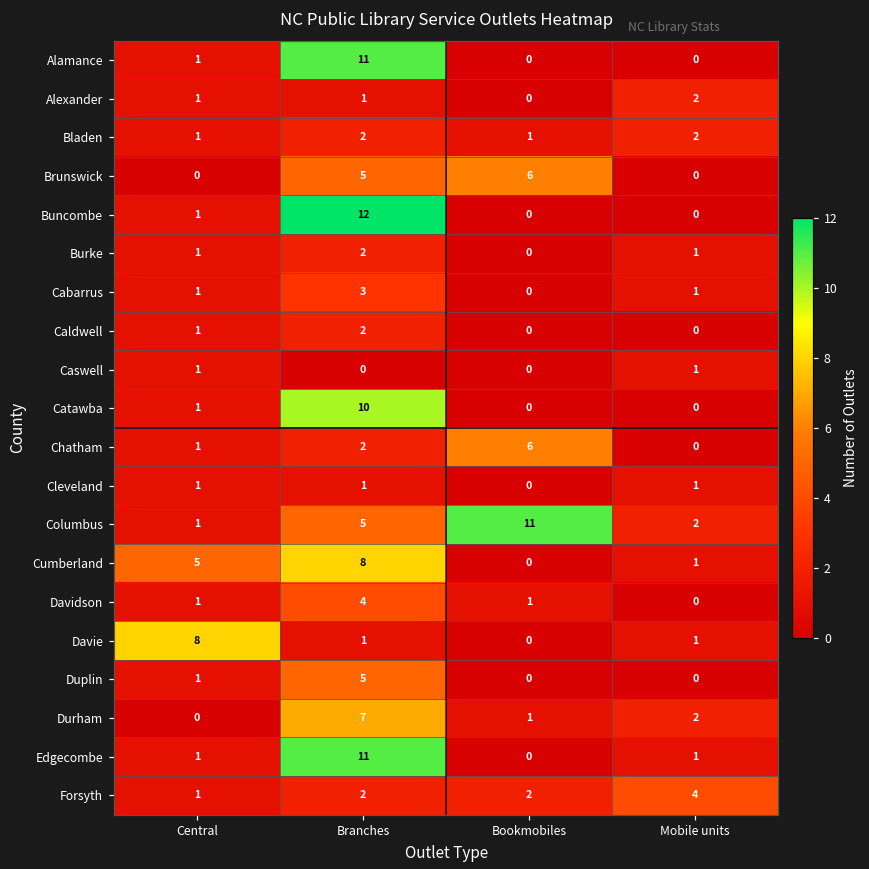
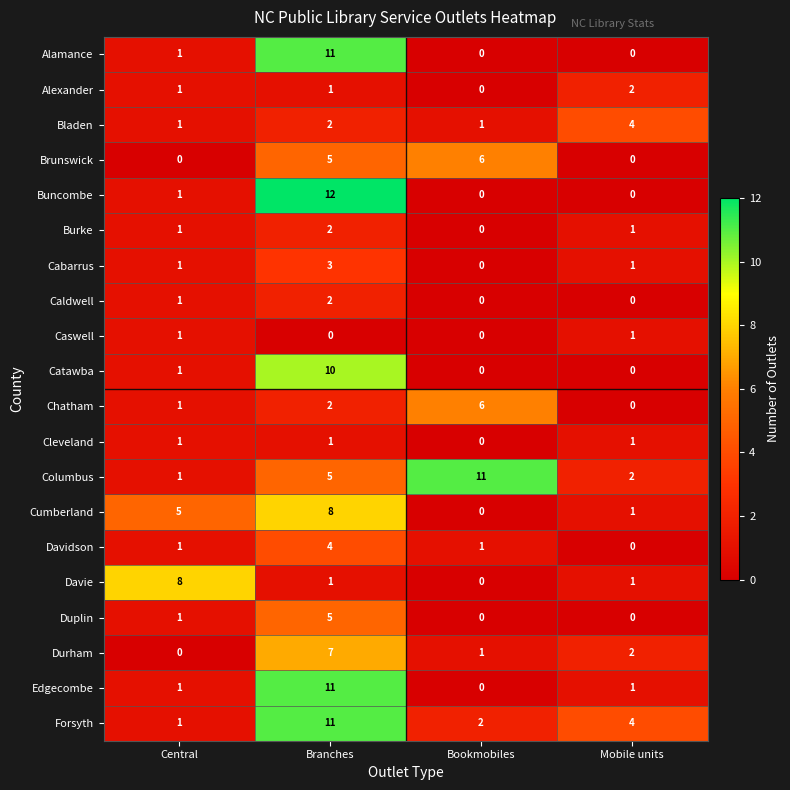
  {
    "Alamance": {
      "Central": 1,
      "Branches": 11,
      "Bookmobiles": 0,
      "Mobile units": 0
    },
    "Alexander": {
      "Central": 1,
      "Branches": 1,
      "Bookmobiles": 0,
      "Mobile units": 2
    },
    "Bladen": {
      "Central": 1,
      "Branches": 2,
      "Bookmobiles": 1,
-     "Mobile units": 2
+     "Mobile units": 4
    },
    "Brunswick": {
      "Central": 0,
      "Branches": 5,
      "Bookmobiles": 6,
      "Mobile units": 0
    },
    "Buncombe": {
      "Central": 1,
      "Branches": 12,
      "Bookmobiles": 0,
      "Mobile units": 0
    },
    "Burke": {
      "Central": 1,
      "Branches": 2,
      "Bookmobiles": 0,
      "Mobile units": 1
    },
    "Cabarrus": {
      "Central": 1,
      "Branches": 3,
      "Bookmobiles": 0,
      "Mobile units": 1
    },
    "Caldwell": {
      "Central": 1,
      "Branches": 2,
      "Bookmobiles": 0,
      "Mobile units": 0
    },
    "Caswell": {
      "Central": 1,
      "Branches": 0,
      "Bookmobiles": 0,
      "Mobile units": 1
    },
    "Catawba": {
      "Central": 1,
      "Branches": 10,
      "Bookmobiles": 0,
      "Mobile units": 0
    },
    "Chatham": {
      "Central": 1,
      "Branches": 2,
      "Bookmobiles": 6,
      "Mobile units": 0
    },
    "Cleveland": {
      "Central": 1,
      "Branches": 1,
      "Bookmobiles": 0,
      "Mobile units": 1
    },
    "Columbus": {
      "Central": 1,
      "Branches": 5,
      "Bookmobiles": 11,
      "Mobile units": 2
    },
    "Cumberland": {
      "Central": 5,
      "Branches": 8,
      "Bookmobiles": 0,
      "Mobile units": 1
    },
    "Davidson": {
      "Central": 1,
      "Branches": 4,
      "Bookmobiles": 1,
      "Mobile units": 0
    },
    "Davie": {
      "Central": 8,
      "Branches": 1,
      "Bookmobiles": 0,
      "Mobile units": 1
    },
    "Duplin": {
      "Central": 1,
      "Branches": 5,
      "Bookmobiles": 0,
      "Mobile units": 0
    },
    "Durham": {
      "Central": 0,
      "Branches": 7,
      "Bookmobiles": 1,
      "Mobile units": 2
    },
    "Edgecombe": {
      "Central": 1,
      "Branches": 11,
      "Bookmobiles": 0,
      "Mobile units": 1
    },
    "Forsyth": {
      "Central": 1,
-     "Branches": 2,
+     "Branches": 11,
      "Bookmobiles": 2,
      "Mobile units": 4
    }
  }
